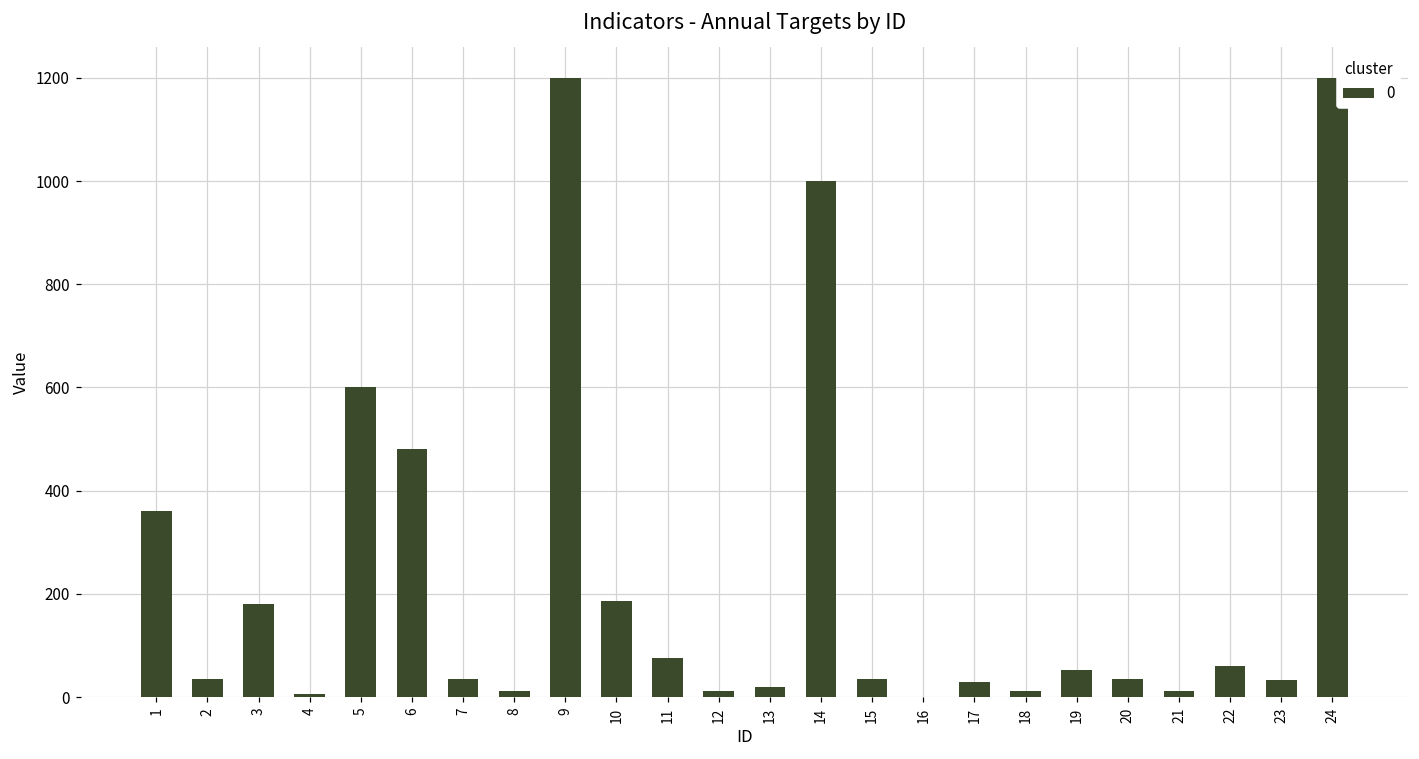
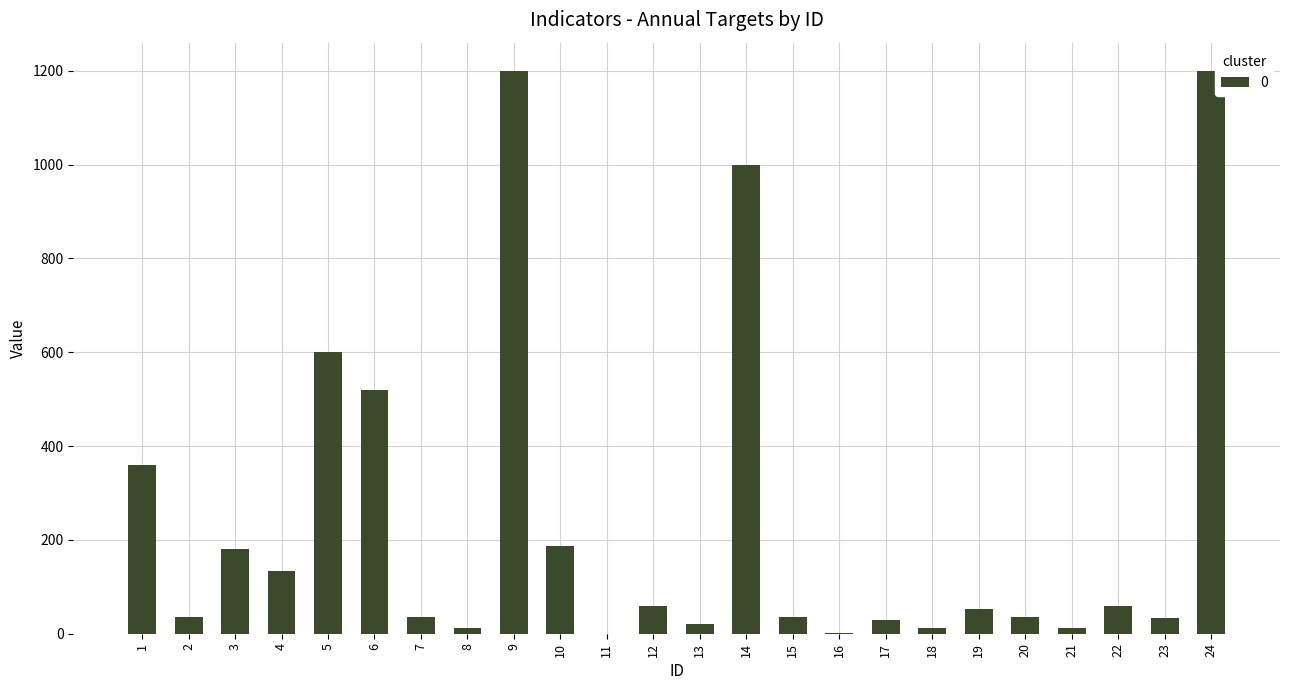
  {
    "1": 360,
    "2": 40,
    "3": 180,
-   "4": 10,
+   "4": 130,
    "5": 600,
-   "6": 480,
+   "6": 520,
    "7": 40,
    "8": 10,
    "9": 1200,
    "10": 190,
-   "11": 80,
-   "12": 10,
+   "11": 0,
+   "12": 60,
    "13": 20,
    "14": 1000,
    "15": 40,
    "17": 30,
    "18": 10,
    "19": 50,
    "20": 40,
    "21": 10,
    "22": 60,
    "23": 30,
    "24": 1200
  }
